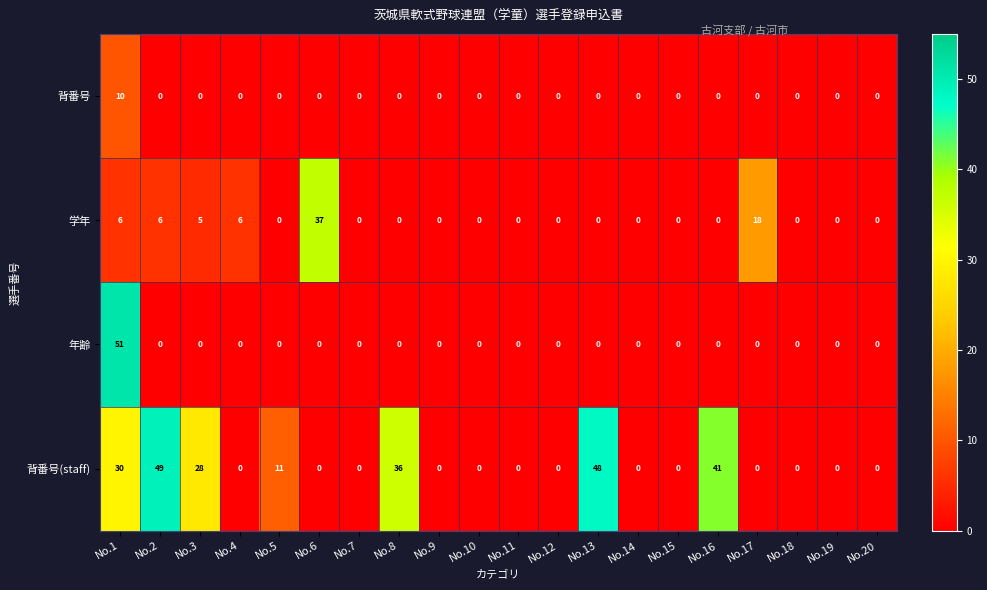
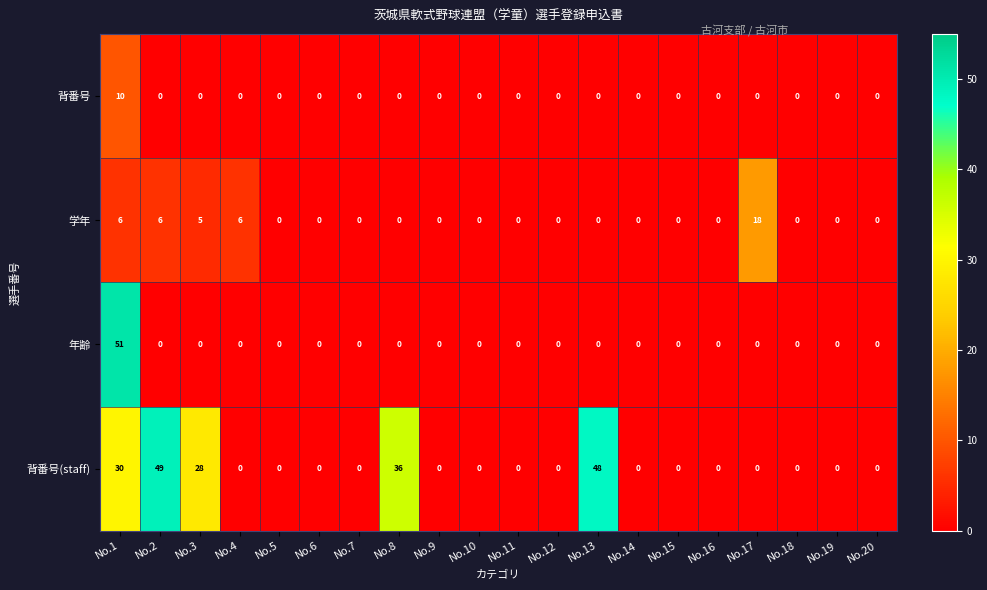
  {
    "背番号": {
      "No.1": 10,
      "No.2": 0,
      "No.3": 0,
      "No.4": 0,
      "No.5": 0,
      "No.6": 0,
      "No.7": 0,
      "No.8": 0,
      "No.9": 0,
      "No.10": 0,
      "No.11": 0,
      "No.12": 0,
      "No.13": 0,
      "No.14": 0,
      "No.15": 0,
      "No.16": 0,
      "No.17": 0,
      "No.18": 0,
      "No.19": 0,
      "No.20": 0
    },
    "学年": {
      "No.1": 6,
      "No.2": 6,
      "No.3": 5,
      "No.4": 6,
      "No.5": 0,
-     "No.6": 37,
+     "No.6": 0,
      "No.7": 0,
      "No.8": 0,
      "No.9": 0,
      "No.10": 0,
      "No.11": 0,
      "No.12": 0,
      "No.13": 0,
      "No.14": 0,
      "No.15": 0,
      "No.16": 0,
      "No.17": 18,
      "No.18": 0,
      "No.19": 0,
      "No.20": 0
    },
    "年齢": {
      "No.1": 51,
      "No.2": 0,
      "No.3": 0,
      "No.4": 0,
      "No.5": 0,
      "No.6": 0,
      "No.7": 0,
      "No.8": 0,
      "No.9": 0,
      "No.10": 0,
      "No.11": 0,
      "No.12": 0,
      "No.13": 0,
      "No.14": 0,
      "No.15": 0,
      "No.16": 0,
      "No.17": 0,
      "No.18": 0,
      "No.19": 0,
      "No.20": 0
    },
    "背番号(staff)": {
      "No.1": 30,
      "No.2": 49,
      "No.3": 28,
      "No.4": 0,
-     "No.5": 11,
+     "No.5": 0,
      "No.6": 0,
      "No.7": 0,
      "No.8": 36,
      "No.9": 0,
      "No.10": 0,
      "No.11": 0,
      "No.12": 0,
      "No.13": 48,
      "No.14": 0,
      "No.15": 0,
-     "No.16": 41,
+     "No.16": 0,
      "No.17": 0,
      "No.18": 0,
      "No.19": 0,
      "No.20": 0
    }
  }
